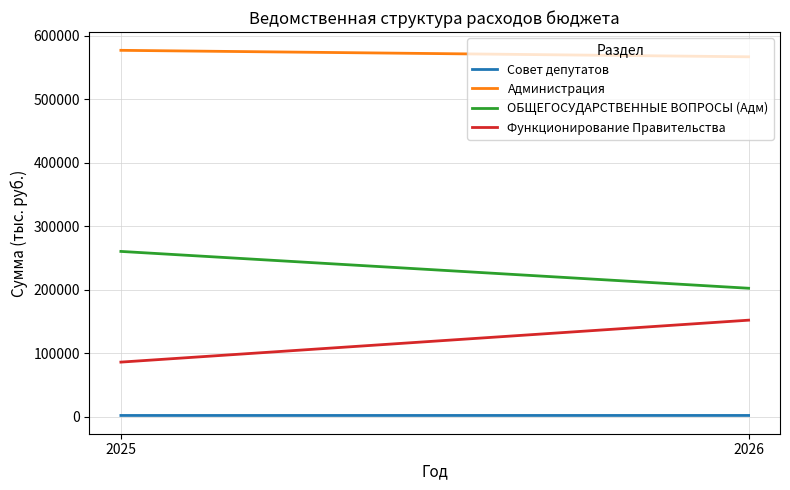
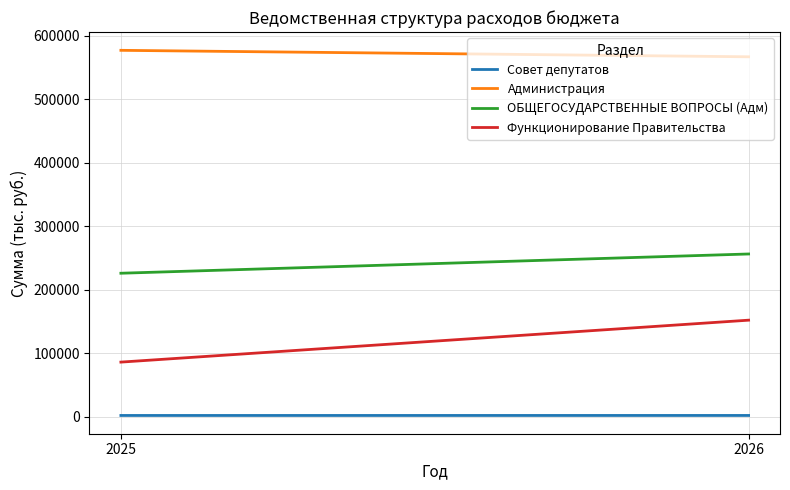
  {
    "Совет депутатов": {
      "2025": 0,
      "2026": 0
    },
    "Администрация": {
      "2025": 580000
    },
    "ОБЩЕГОСУДАРСТВЕННЫЕ ВОПРОСЫ (Адм)": {
-     "2025": 260000,
-     "2026": 200000
+     "2025": 230000,
+     "2026": 260000
    },
    "Функционирование Правительства": {
      "2025": 90000,
      "2026": 150000
    }
  }
